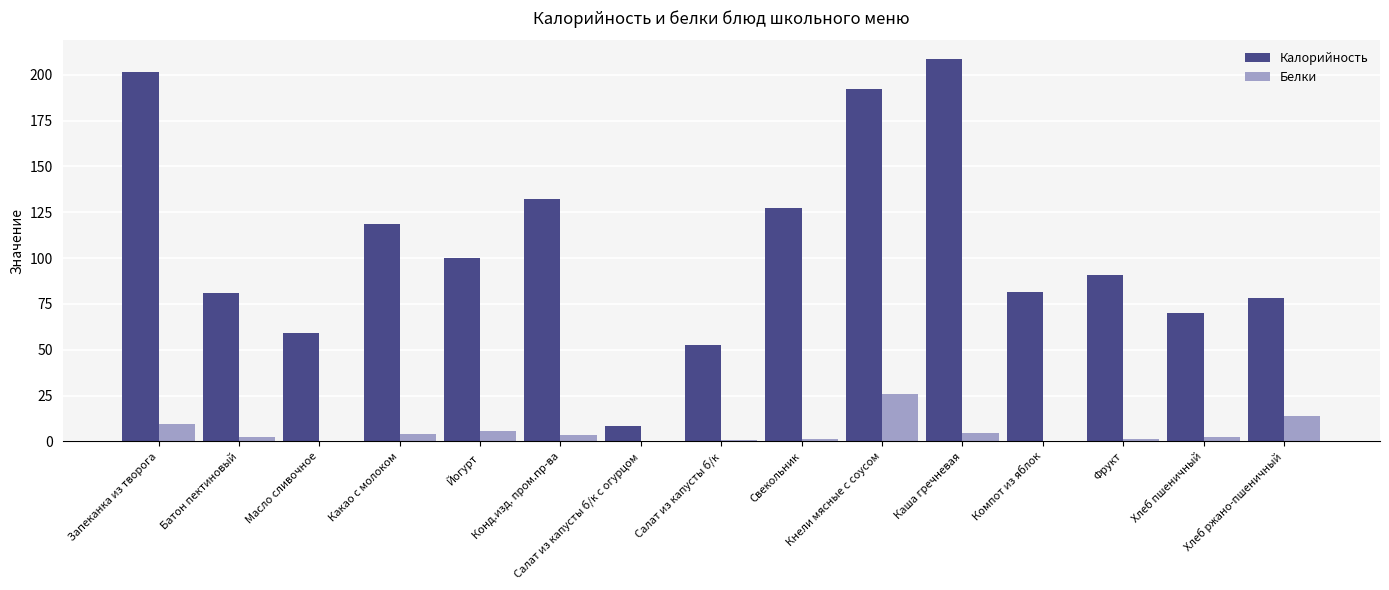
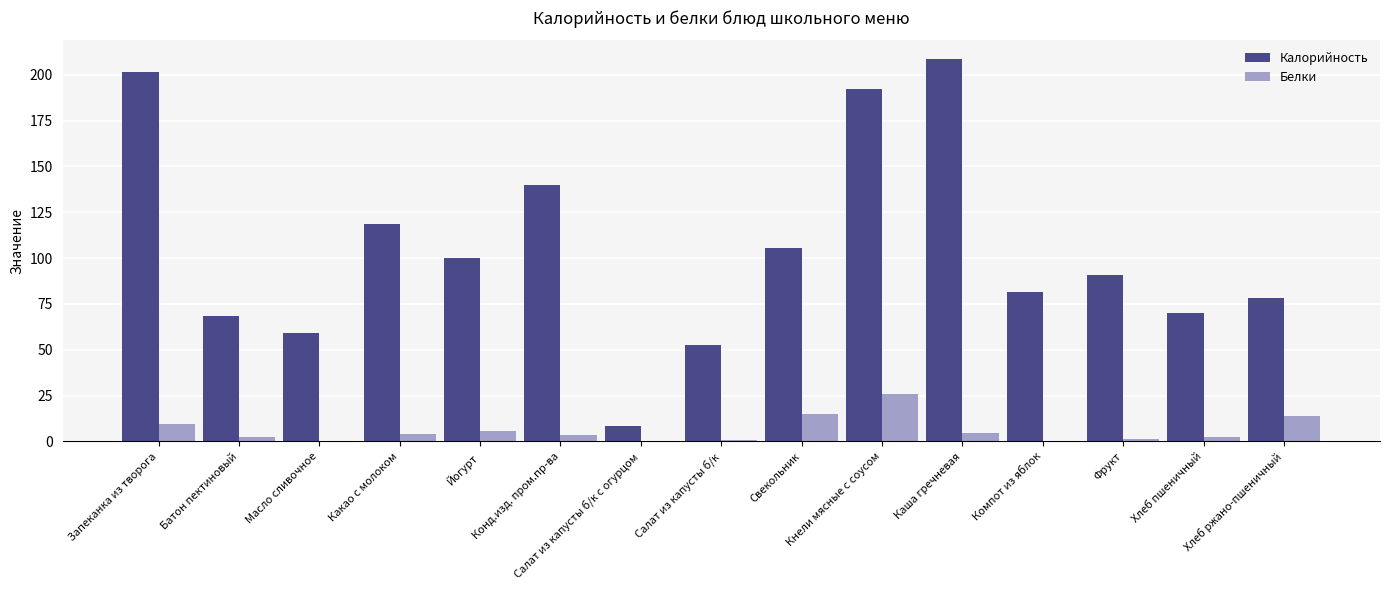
  {
    "Калорийность": {
      "Запеканка из творога": 201,
-     "Батон пектиновый": 81,
+     "Батон пектиновый": 69,
      "Масло сливочное": 59,
      "Какао с молоком": 119,
      "Йогурт": 100,
-     "Конд.изд. пром.пр-ва": 132,
+     "Конд.изд. пром.пр-ва": 140,
      "Салат из капусты б/к с огурцом": 8,
      "Салат из капусты б/к": 52,
-     "Свекольник": 127,
+     "Свекольник": 106,
      "Кнели мясные с соусом": 192,
      "Каша гречневая": 208,
      "Компот из яблок": 82,
      "Фрукт": 91,
      "Хлеб пшеничный": 70,
      "Хлеб ржано-пшеничный": 78
    },
    "Белки": {
      "Запеканка из творога": 10,
      "Батон пектиновый": 2,
      "Какао с молоком": 4,
      "Йогурт": 6,
      "Конд.изд. пром.пр-ва": 3,
-     "Свекольник": 1,
+     "Свекольник": 15,
      "Кнели мясные с соусом": 26,
      "Каша гречневая": 4,
      "Фрукт": 1,
      "Хлеб пшеничный": 2,
      "Хлеб ржано-пшеничный": 14
    }
  }
